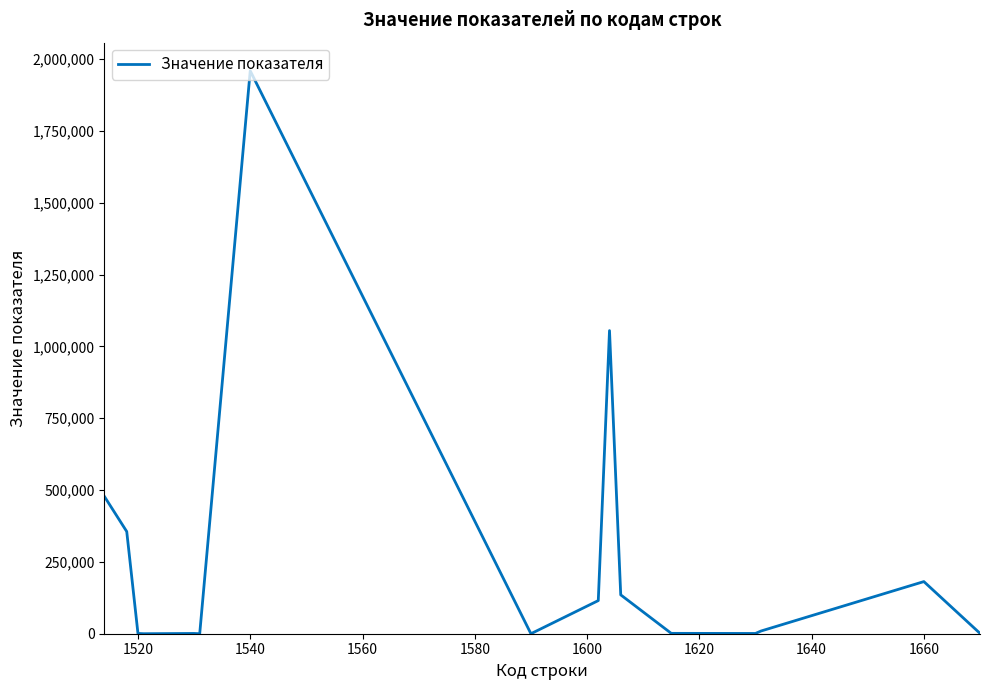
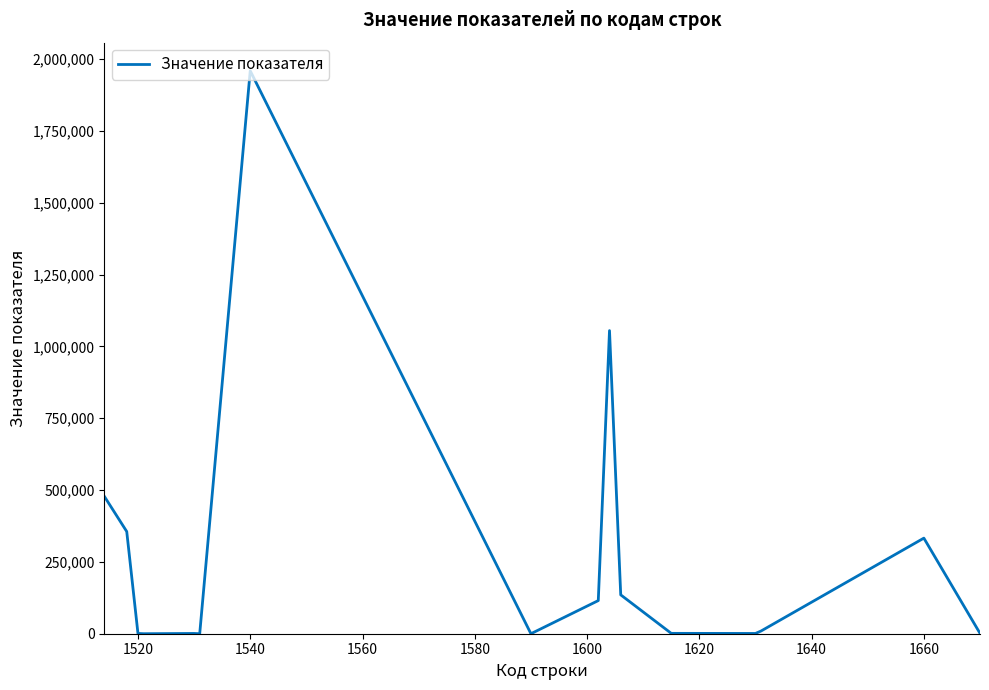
  {
    "1520": "0",
-   "1660": "180,000"
+   "1660": "330,000"
  }
